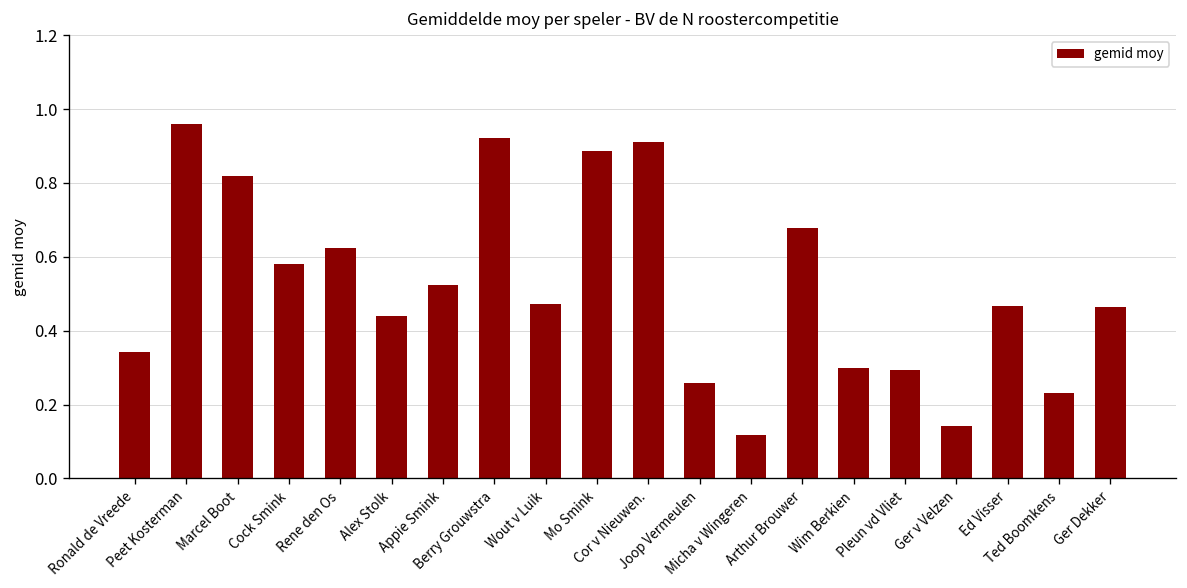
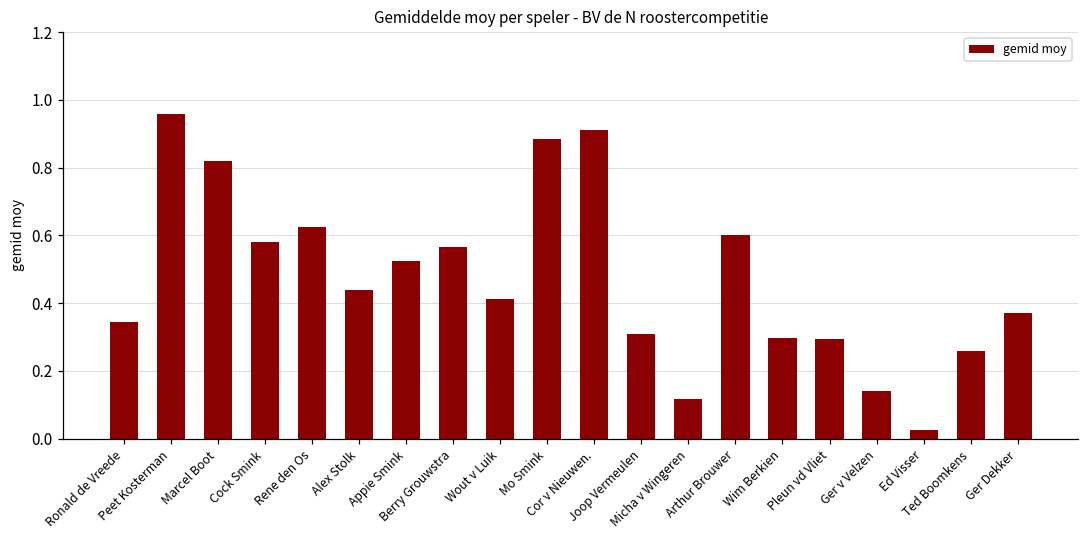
  {
    "Ronald de Vreede": 0.34,
    "Peet Kosterman": 0.96,
    "Marcel Boot": 0.82,
    "Cock Smink": 0.58,
    "Rene den Os": 0.62,
    "Alex Stolk": 0.44,
    "Appie Smink": 0.52,
-   "Berry Grouwstra": 0.92,
-   "Wout v Luik": 0.47,
+   "Berry Grouwstra": 0.57,
+   "Wout v Luik": 0.41,
    "Mo Smink": 0.89,
    "Cor v Nieuwen.": 0.91,
-   "Joop Vermeulen": 0.26,
+   "Joop Vermeulen": 0.31,
    "Micha v Wingeren": 0.12,
-   "Arthur Brouwer": 0.68,
+   "Arthur Brouwer": 0.60,
    "Wim Berkien": 0.30,
    "Pleun vd Vliet": 0.29,
    "Ger v Velzen": 0.14,
-   "Ed Visser": 0.47,
-   "Ted Boomkens": 0.23,
-   "Ger Dekker": 0.47
+   "Ed Visser": 0.03,
+   "Ted Boomkens": 0.26,
+   "Ger Dekker": 0.37
  }
